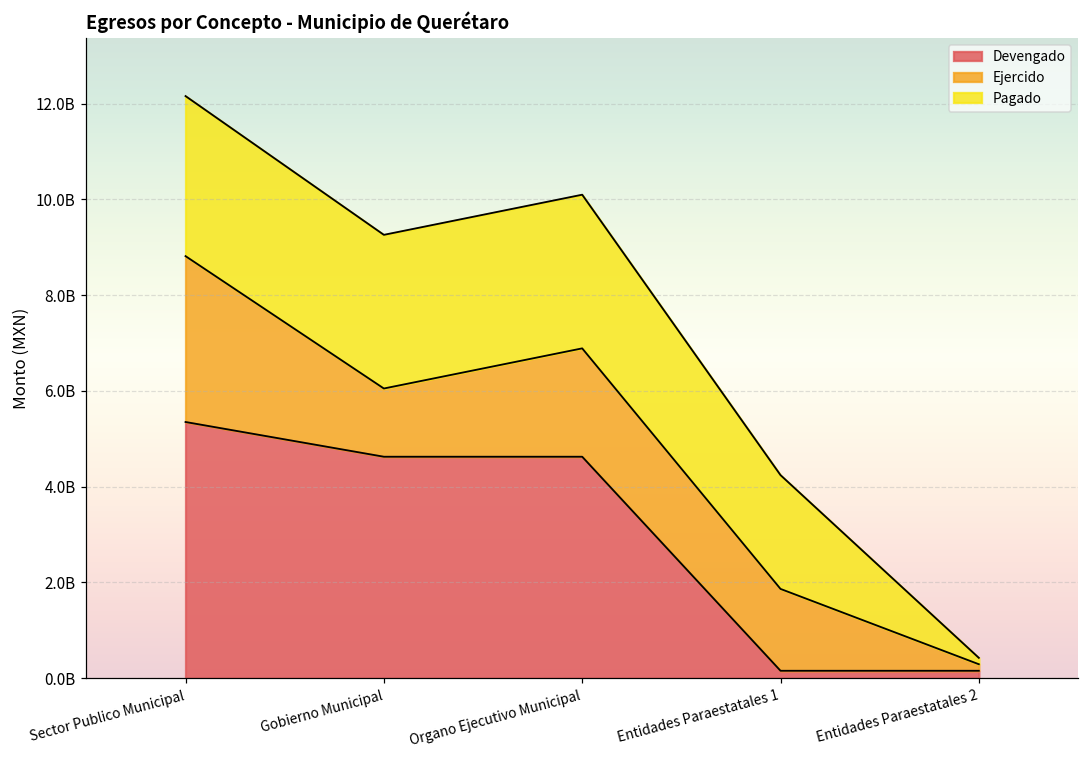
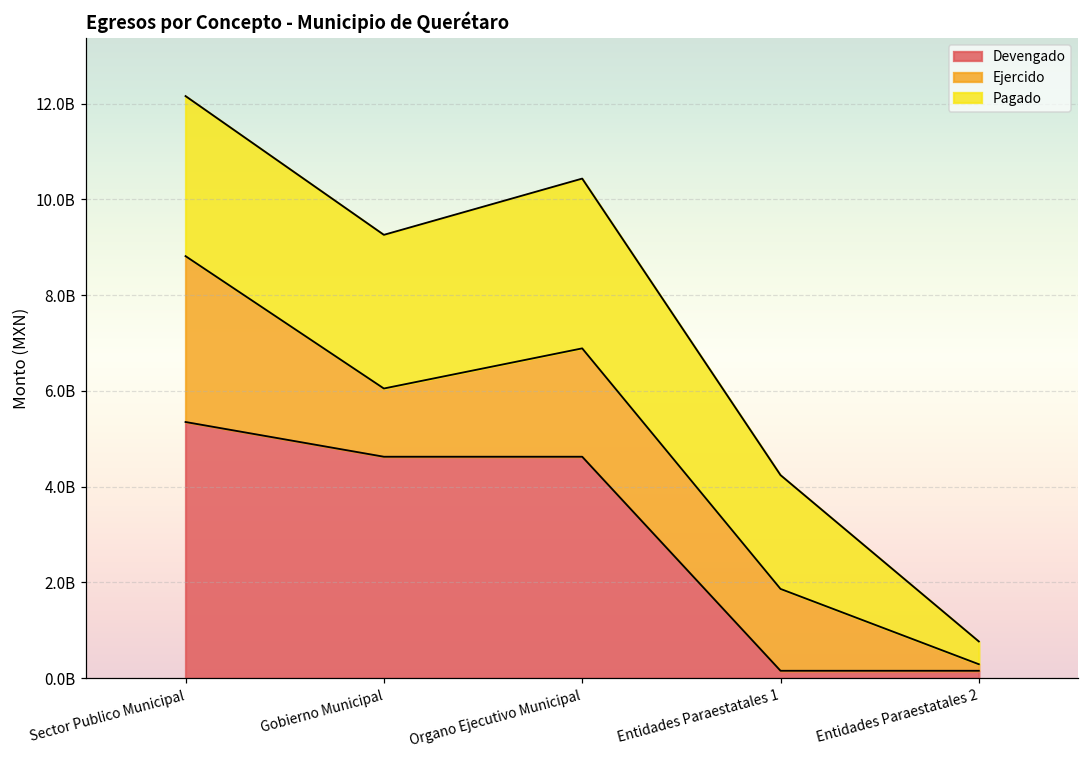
  {
    "Devengado": {
      "Sector Publico Municipal": 5300000000,
      "Gobierno Municipal": 4600000000,
      "Organo Ejecutivo Municipal": 4600000000,
      "Entidades Paraestatales 1": 200000000,
      "Entidades Paraestatales 2": 200000000
    },
    "Ejercido": {
      "Sector Publico Municipal": 3500000000,
      "Gobierno Municipal": 1400000000,
      "Organo Ejecutivo Municipal": 2300000000,
      "Entidades Paraestatales 1": 1700000000,
      "Entidades Paraestatales 2": 100000000
    },
    "Pagado": {
      "Sector Publico Municipal": 3300000000,
      "Gobierno Municipal": 3200000000,
-     "Organo Ejecutivo Municipal": 3200000000,
+     "Organo Ejecutivo Municipal": 3500000000,
      "Entidades Paraestatales 1": 2400000000,
-     "Entidades Paraestatales 2": 100000000
+     "Entidades Paraestatales 2": 500000000
    }
  }
